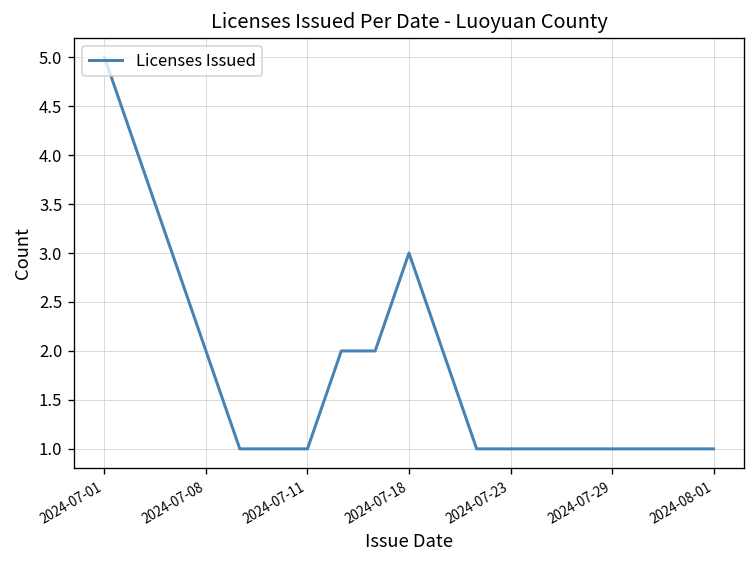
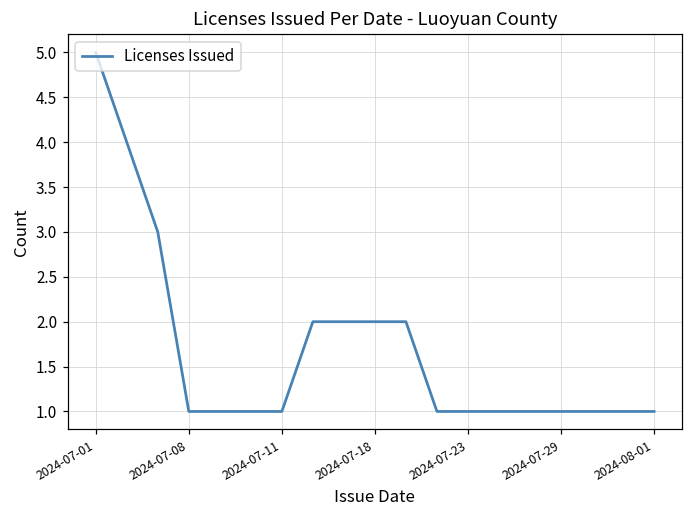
  {
-   "2024-07-08": 2,
+   "2024-07-08": 1,
    "2024-07-11": 1,
-   "2024-07-18": 3,
+   "2024-07-18": 2,
    "2024-07-23": 1,
    "2024-07-29": 1,
    "2024-08-01": 1
  }
